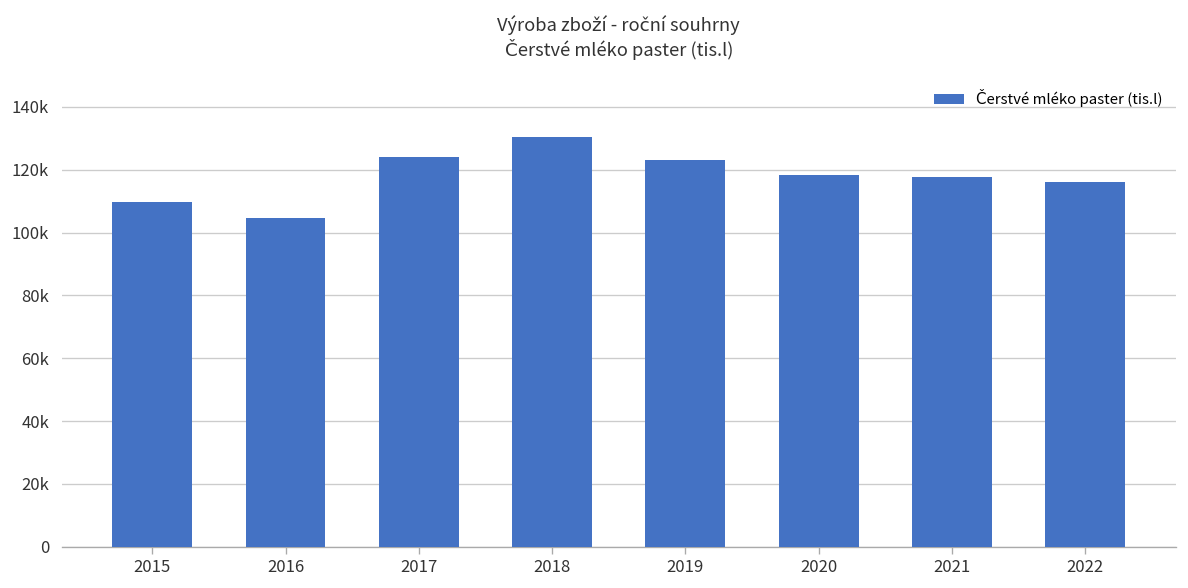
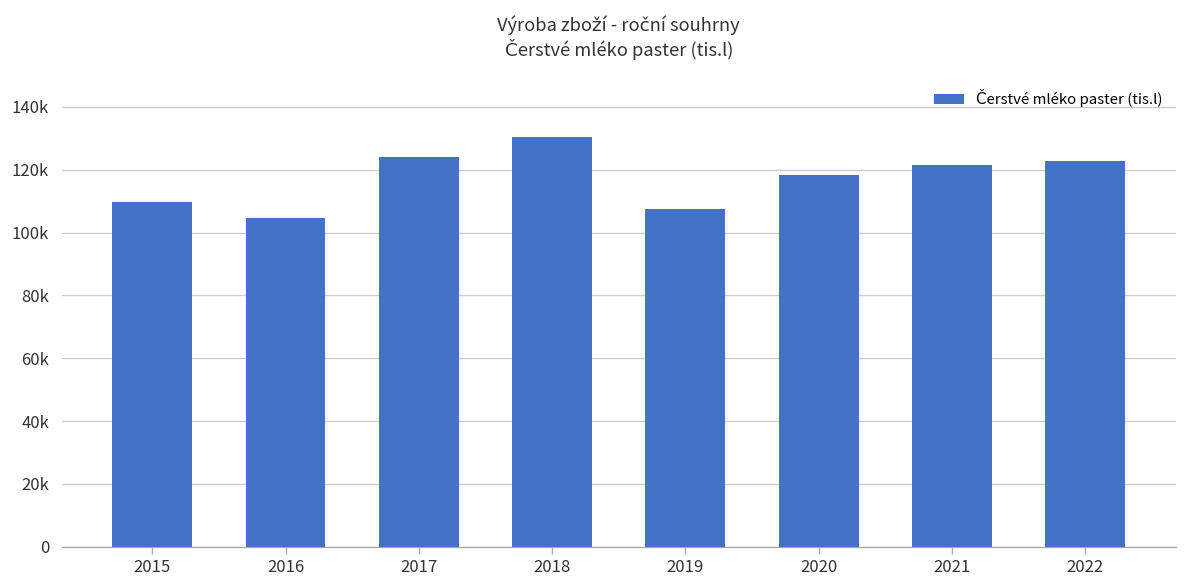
  {
    "2015": 110000,
    "2016": 105000,
    "2017": 124000,
    "2018": 130000,
-   "2019": 123000,
+   "2019": 108000,
    "2020": 118000,
-   "2021": 118000,
-   "2022": 116000
+   "2021": 122000,
+   "2022": 123000
  }
